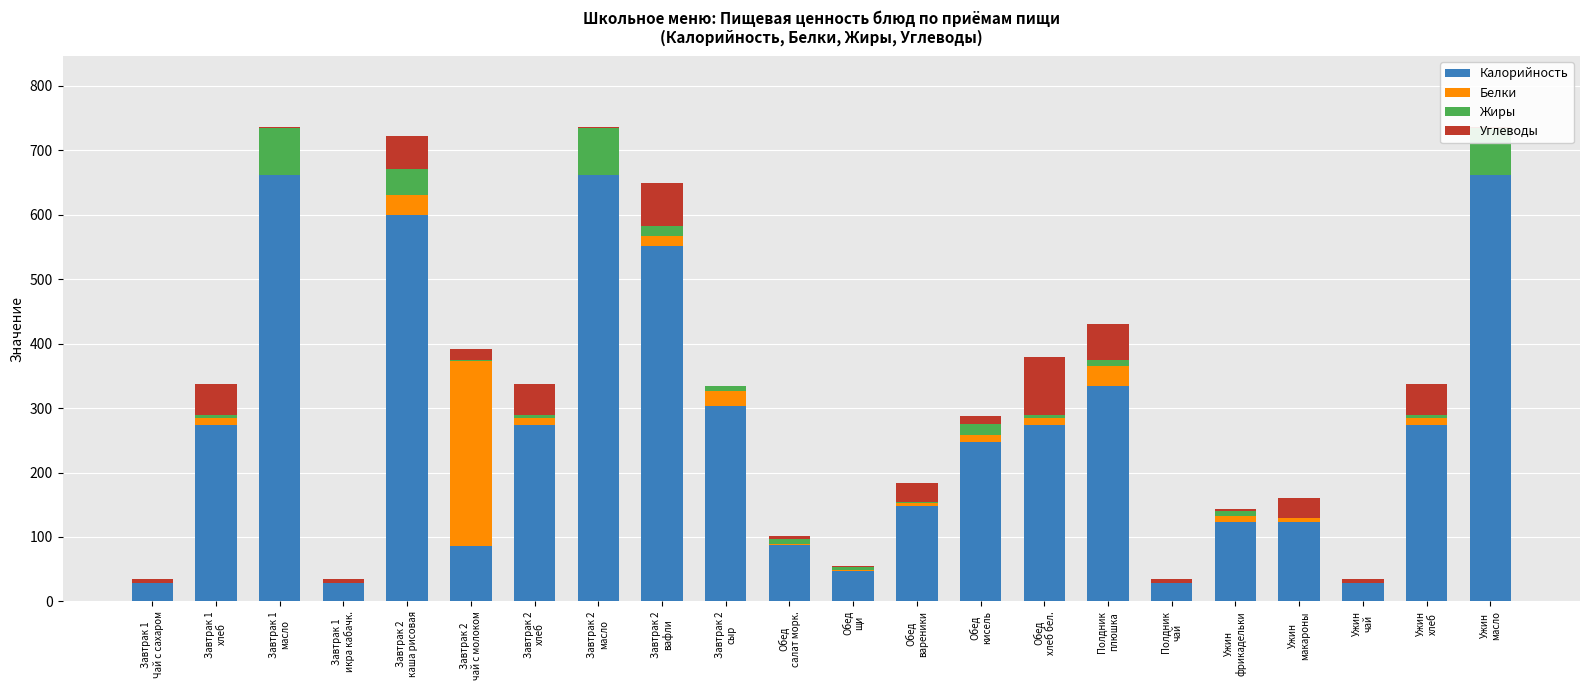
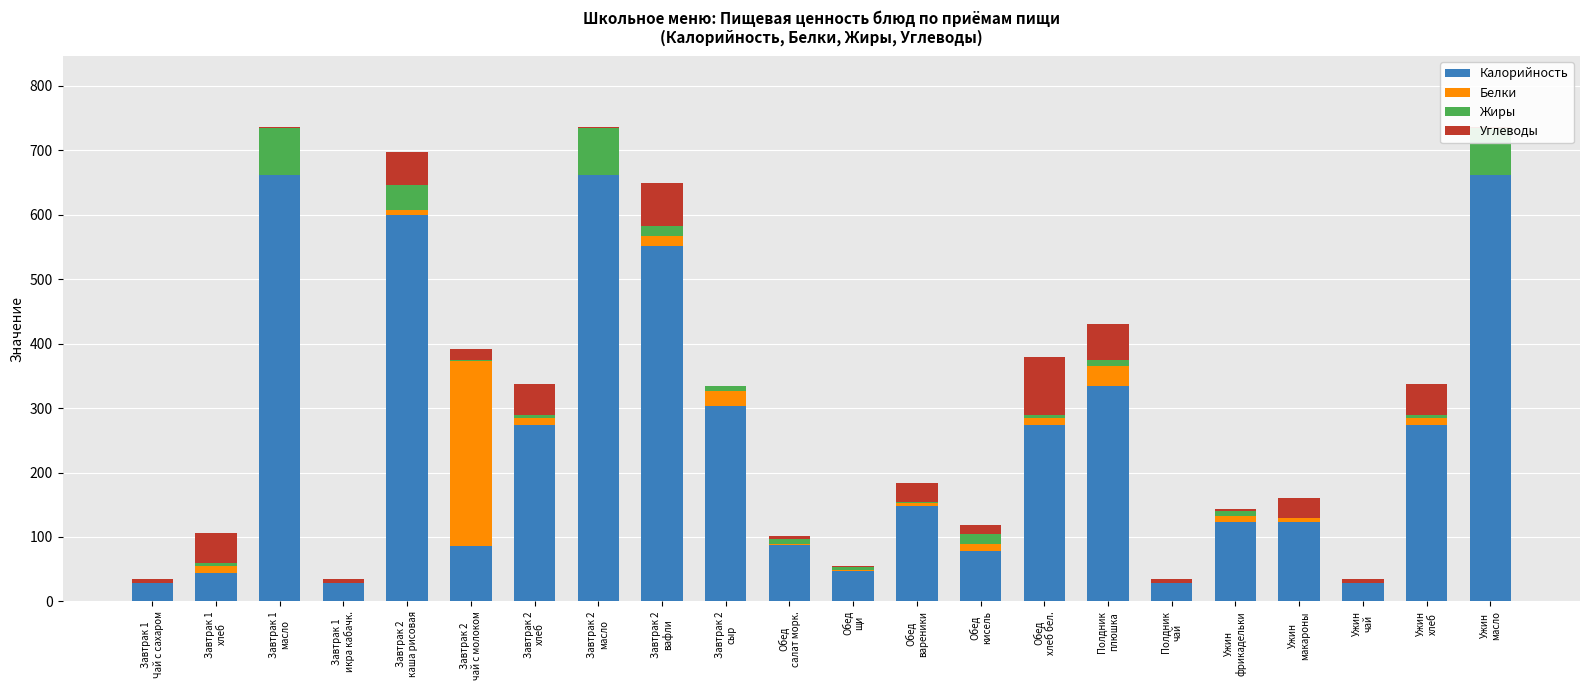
  {
    "Калорийность": {
      "Завтрак 1 Чай с сахаром": 30,
-     "Завтрак 1 хлеб": 270,
+     "Завтрак 1 хлеб": 40,
      "Завтрак 1 масло": 660,
      "Завтрак 1 икра кабачк.": 30,
      "Завтрак 2 каша рисовая": 600,
      "Завтрак 2 чай с молоком": 90,
      "Завтрак 2 хлеб": 270,
      "Завтрак 2 масло": 660,
      "Завтрак 2 вафли": 550,
      "Завтрак 2 сыр": 300,
      "Обед салат морк.": 90,
      "Обед щи": 50,
      "Обед вареники": 150,
-     "Обед кисель": 250,
+     "Обед кисель": 80,
      "Обед хлеб бел.": 270,
      "Полдник плюшка": 330,
      "Полдник чай": 30,
      "Ужин фрикадельки": 120,
      "Ужин макароны": 120,
      "Ужин чай": 30,
      "Ужин хлеб": 270,
      "Ужин масло": 660
    },
    "Белки": {
      "Завтрак 1 хлеб": 10,
-     "Завтрак 2 каша рисовая": 30,
+     "Завтрак 2 каша рисовая": 10,
      "Завтрак 2 чай с молоком": 290,
      "Завтрак 2 хлеб": 10,
      "Завтрак 2 вафли": 20,
      "Завтрак 2 сыр": 20,
      "Обед вареники": 0,
      "Обед кисель": 10,
      "Обед хлеб бел.": 10,
      "Полдник плюшка": 30,
      "Ужин фрикадельки": 10,
      "Ужин макароны": 10,
      "Ужин хлеб": 10
    },
    "Жиры": {
      "Завтрак 1 Чай с сахаром": 0,
      "Завтрак 1 хлеб": 0,
      "Завтрак 1 масло": 70,
      "Завтрак 1 икра кабачк.": 0,
      "Завтрак 2 каша рисовая": 40,
      "Завтрак 2 хлеб": 0,
      "Завтрак 2 масло": 70,
      "Завтрак 2 вафли": 20,
      "Завтрак 2 сыр": 10,
      "Обед салат морк.": 10,
      "Обед кисель": 20,
      "Обед хлеб бел.": 0,
      "Полдник плюшка": 10,
      "Полдник чай": 0,
      "Ужин фрикадельки": 10,
      "Ужин чай": 0,
      "Ужин хлеб": 0
    },
    "Углеводы": {
      "Завтрак 1 Чай с сахаром": 10,
      "Завтрак 1 хлеб": 50,
      "Завтрак 1 икра кабачк.": 10,
      "Завтрак 2 каша рисовая": 50,
      "Завтрак 2 чай с молоком": 20,
      "Завтрак 2 хлеб": 50,
      "Завтрак 2 вафли": 70,
      "Завтрак 2 сыр": 0,
      "Обед салат морк.": 0,
      "Обед вареники": 30,
      "Обед кисель": 10,
      "Обед хлеб бел.": 90,
      "Полдник плюшка": 60,
      "Полдник чай": 10,
      "Ужин макароны": 30,
      "Ужин чай": 10,
      "Ужин хлеб": 50
    }
  }
